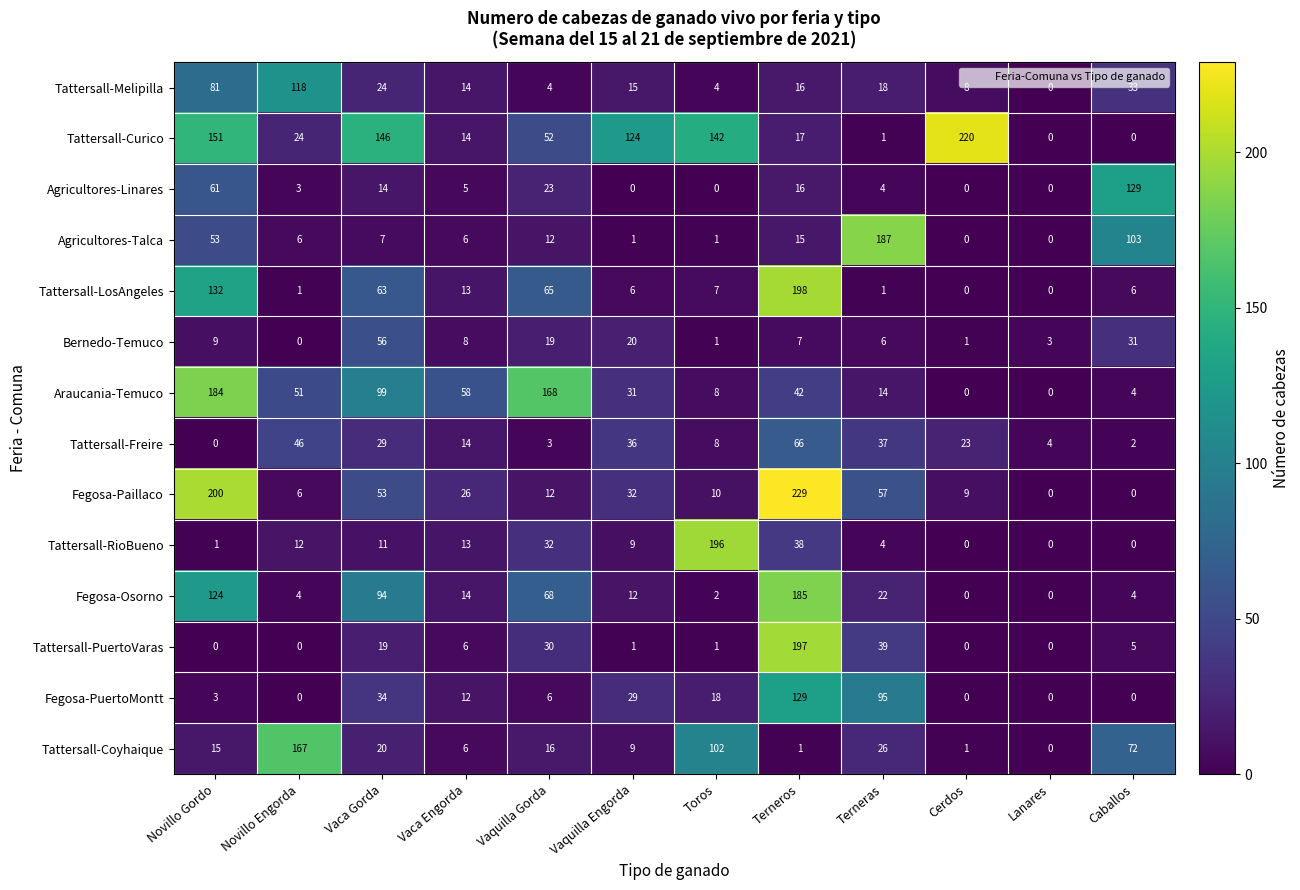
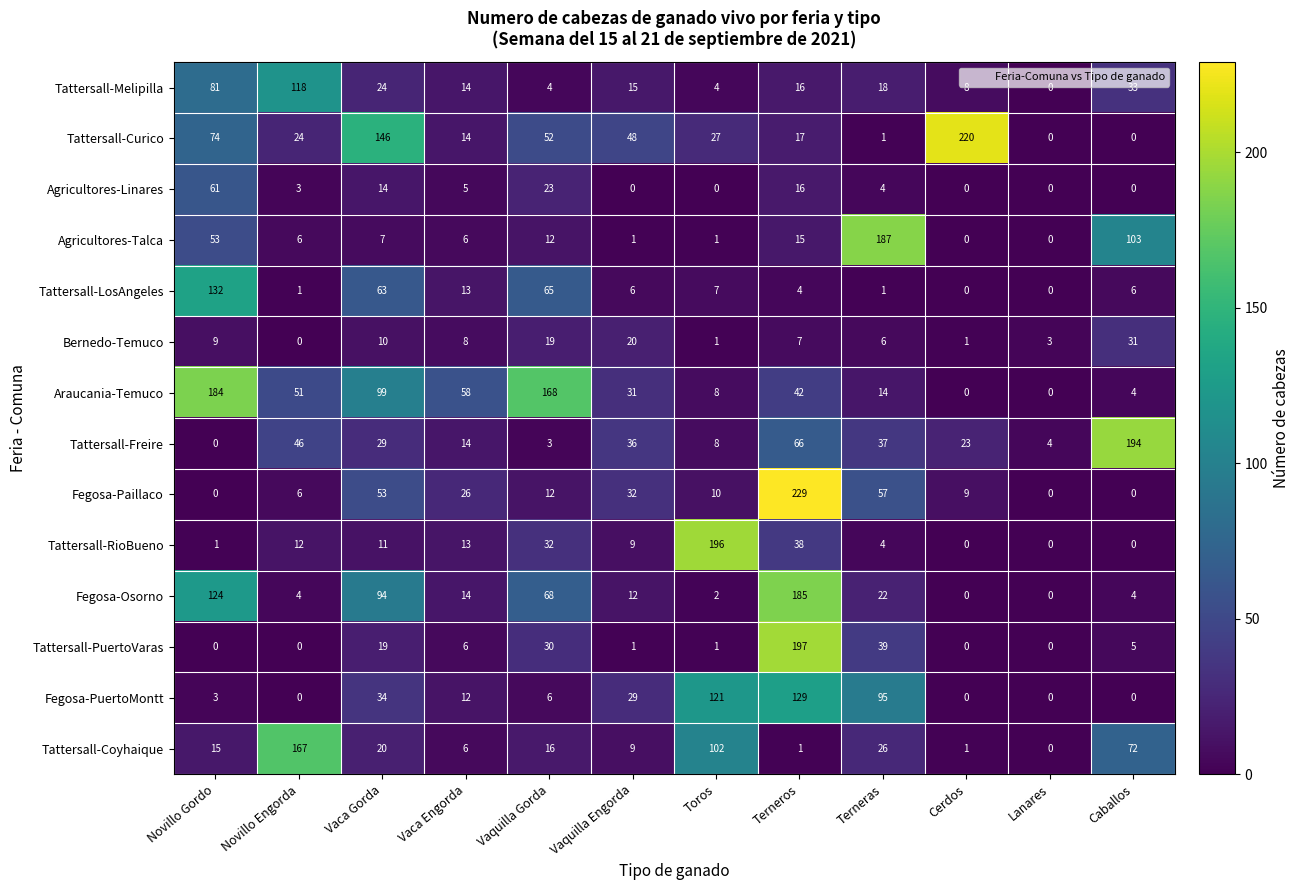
  {
    "Tattersall-Melipilla": {
      "Novillo Gordo": 81,
      "Novillo Engorda": 118,
      "Vaca Gorda": 24,
      "Vaca Engorda": 14,
      "Vaquilla Gorda": 4,
      "Vaquilla Engorda": 15,
      "Toros": 4,
      "Terneros": 16,
      "Terneras": 18
    },
    "Tattersall-Curico": {
-     "Novillo Gordo": 151,
+     "Novillo Gordo": 74,
      "Novillo Engorda": 24,
      "Vaca Gorda": 146,
      "Vaca Engorda": 14,
      "Vaquilla Gorda": 52,
-     "Vaquilla Engorda": 124,
-     "Toros": 142,
+     "Vaquilla Engorda": 48,
+     "Toros": 27,
      "Terneros": 17,
      "Terneras": 1,
      "Cerdos": 220,
      "Lanares": 0,
      "Caballos": 0
    },
    "Agricultores-Linares": {
      "Novillo Gordo": 61,
      "Novillo Engorda": 3,
      "Vaca Gorda": 14,
      "Vaca Engorda": 5,
      "Vaquilla Gorda": 23,
      "Vaquilla Engorda": 0,
      "Toros": 0,
      "Terneros": 16,
      "Terneras": 4,
      "Cerdos": 0,
      "Lanares": 0,
-     "Caballos": 129
+     "Caballos": 0
    },
    "Agricultores-Talca": {
      "Novillo Gordo": 53,
      "Novillo Engorda": 6,
      "Vaca Gorda": 7,
      "Vaca Engorda": 6,
      "Vaquilla Gorda": 12,
      "Vaquilla Engorda": 1,
      "Toros": 1,
      "Terneros": 15,
      "Terneras": 187,
      "Cerdos": 0,
      "Lanares": 0,
      "Caballos": 103
    },
    "Tattersall-LosAngeles": {
      "Novillo Gordo": 132,
      "Novillo Engorda": 1,
      "Vaca Gorda": 63,
      "Vaca Engorda": 13,
      "Vaquilla Gorda": 65,
      "Vaquilla Engorda": 6,
      "Toros": 7,
-     "Terneros": 198,
+     "Terneros": 4,
      "Terneras": 1,
      "Cerdos": 0,
      "Lanares": 0,
      "Caballos": 6
    },
    "Bernedo-Temuco": {
      "Novillo Gordo": 9,
      "Novillo Engorda": 0,
-     "Vaca Gorda": 56,
+     "Vaca Gorda": 10,
      "Vaca Engorda": 8,
      "Vaquilla Gorda": 19,
      "Vaquilla Engorda": 20,
      "Toros": 1,
      "Terneros": 7,
      "Terneras": 6,
      "Cerdos": 1,
      "Lanares": 3,
      "Caballos": 31
    },
    "Araucania-Temuco": {
      "Novillo Gordo": 184,
      "Novillo Engorda": 51,
      "Vaca Gorda": 99,
      "Vaca Engorda": 58,
      "Vaquilla Gorda": 168,
      "Vaquilla Engorda": 31,
      "Toros": 8,
      "Terneros": 42,
      "Terneras": 14,
      "Cerdos": 0,
      "Lanares": 0,
      "Caballos": 4
    },
    "Tattersall-Freire": {
      "Novillo Gordo": 0,
      "Novillo Engorda": 46,
      "Vaca Gorda": 29,
      "Vaca Engorda": 14,
      "Vaquilla Gorda": 3,
      "Vaquilla Engorda": 36,
      "Toros": 8,
      "Terneros": 66,
      "Terneras": 37,
      "Cerdos": 23,
      "Lanares": 4,
-     "Caballos": 2
+     "Caballos": 194
    },
    "Fegosa-Paillaco": {
-     "Novillo Gordo": 200,
+     "Novillo Gordo": 0,
      "Novillo Engorda": 6,
      "Vaca Gorda": 53,
      "Vaca Engorda": 26,
      "Vaquilla Gorda": 12,
      "Vaquilla Engorda": 32,
      "Toros": 10,
      "Terneros": 229,
      "Terneras": 57,
      "Cerdos": 9,
      "Lanares": 0,
      "Caballos": 0
    },
    "Tattersall-RioBueno": {
      "Novillo Gordo": 1,
      "Novillo Engorda": 12,
      "Vaca Gorda": 11,
      "Vaca Engorda": 13,
      "Vaquilla Gorda": 32,
      "Vaquilla Engorda": 9,
      "Toros": 196,
      "Terneros": 38,
      "Terneras": 4,
      "Cerdos": 0,
      "Lanares": 0,
      "Caballos": 0
    },
    "Fegosa-Osorno": {
      "Novillo Gordo": 124,
      "Novillo Engorda": 4,
      "Vaca Gorda": 94,
      "Vaca Engorda": 14,
      "Vaquilla Gorda": 68,
      "Vaquilla Engorda": 12,
      "Toros": 2,
      "Terneros": 185,
      "Terneras": 22,
      "Cerdos": 0,
      "Lanares": 0,
      "Caballos": 4
    },
    "Tattersall-PuertoVaras": {
      "Novillo Gordo": 0,
      "Novillo Engorda": 0,
      "Vaca Gorda": 19,
      "Vaca Engorda": 6,
      "Vaquilla Gorda": 30,
      "Vaquilla Engorda": 1,
      "Toros": 1,
      "Terneros": 197,
      "Terneras": 39,
      "Cerdos": 0,
      "Lanares": 0,
      "Caballos": 5
    },
    "Fegosa-PuertoMontt": {
      "Novillo Gordo": 3,
      "Novillo Engorda": 0,
      "Vaca Gorda": 34,
      "Vaca Engorda": 12,
      "Vaquilla Gorda": 6,
      "Vaquilla Engorda": 29,
-     "Toros": 18,
+     "Toros": 121,
      "Terneros": 129,
      "Terneras": 95,
      "Cerdos": 0,
      "Lanares": 0,
      "Caballos": 0
    },
    "Tattersall-Coyhaique": {
      "Novillo Gordo": 15,
      "Novillo Engorda": 167,
      "Vaca Gorda": 20,
      "Vaca Engorda": 6,
      "Vaquilla Gorda": 16,
      "Vaquilla Engorda": 9,
      "Toros": 102,
      "Terneros": 1,
      "Terneras": 26,
      "Cerdos": 1,
      "Lanares": 0,
      "Caballos": 72
    }
  }
